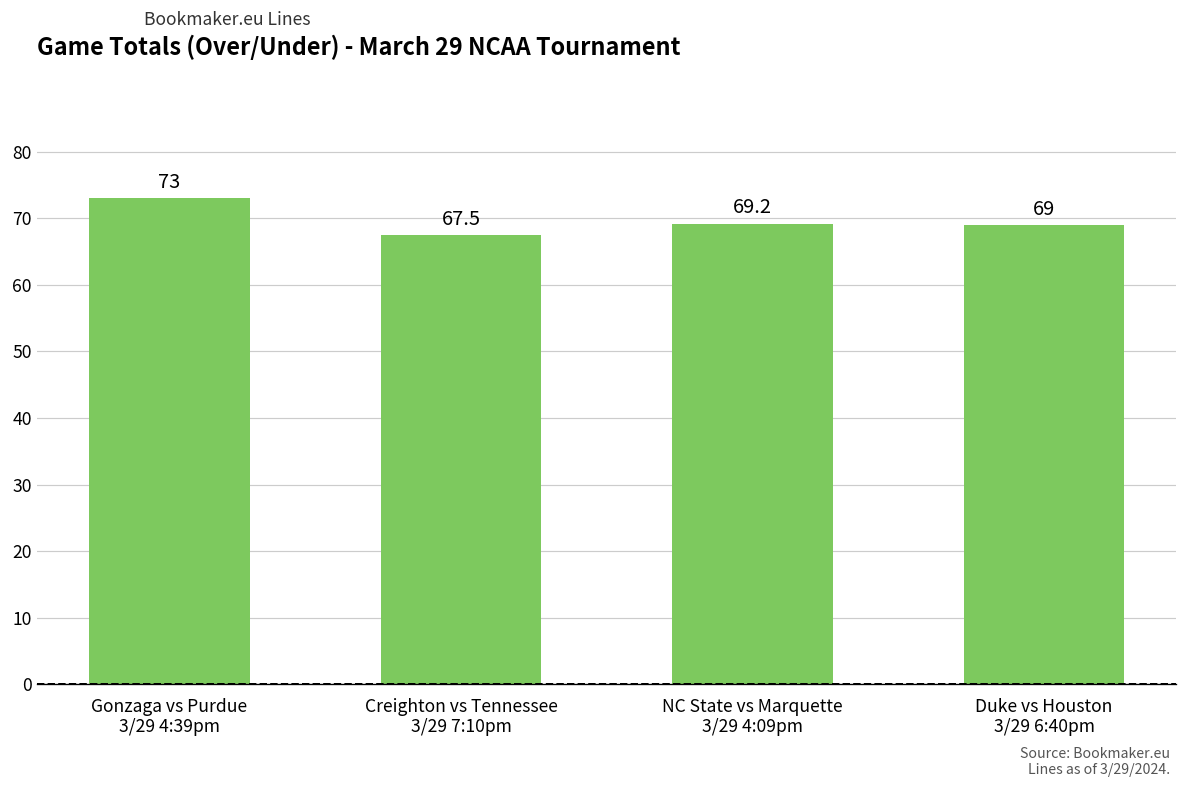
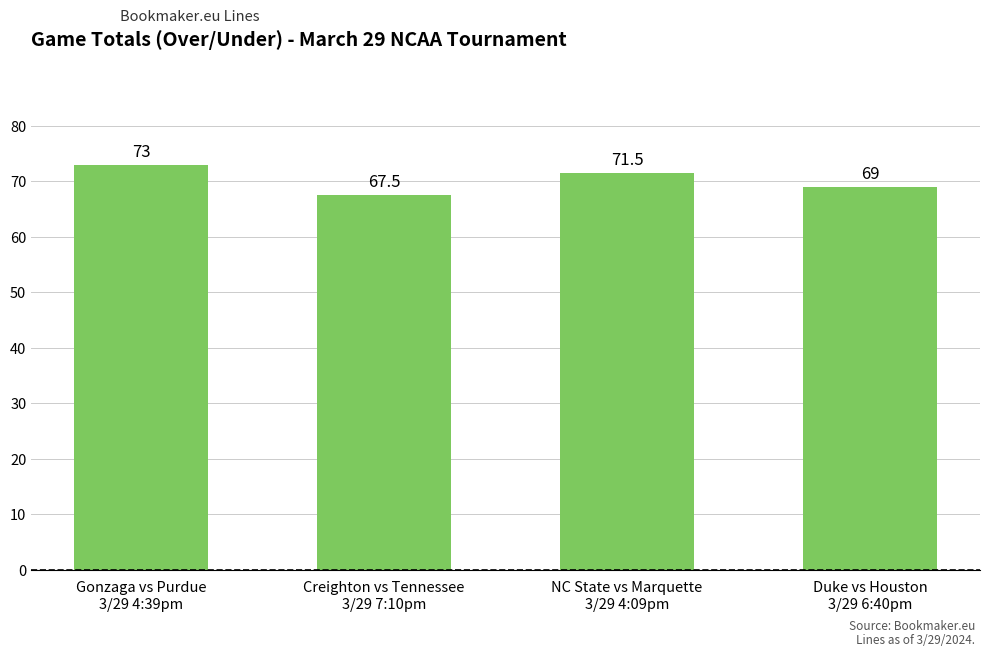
  {
    "Gonzaga vs Purdue 3/29 4:39pm": 73,
    "Creighton vs Tennessee 3/29 7:10pm": 67.5,
-   "NC State vs Marquette 3/29 4:09pm": 69.2,
+   "NC State vs Marquette 3/29 4:09pm": 71.5,
    "Duke vs Houston 3/29 6:40pm": 69
  }
